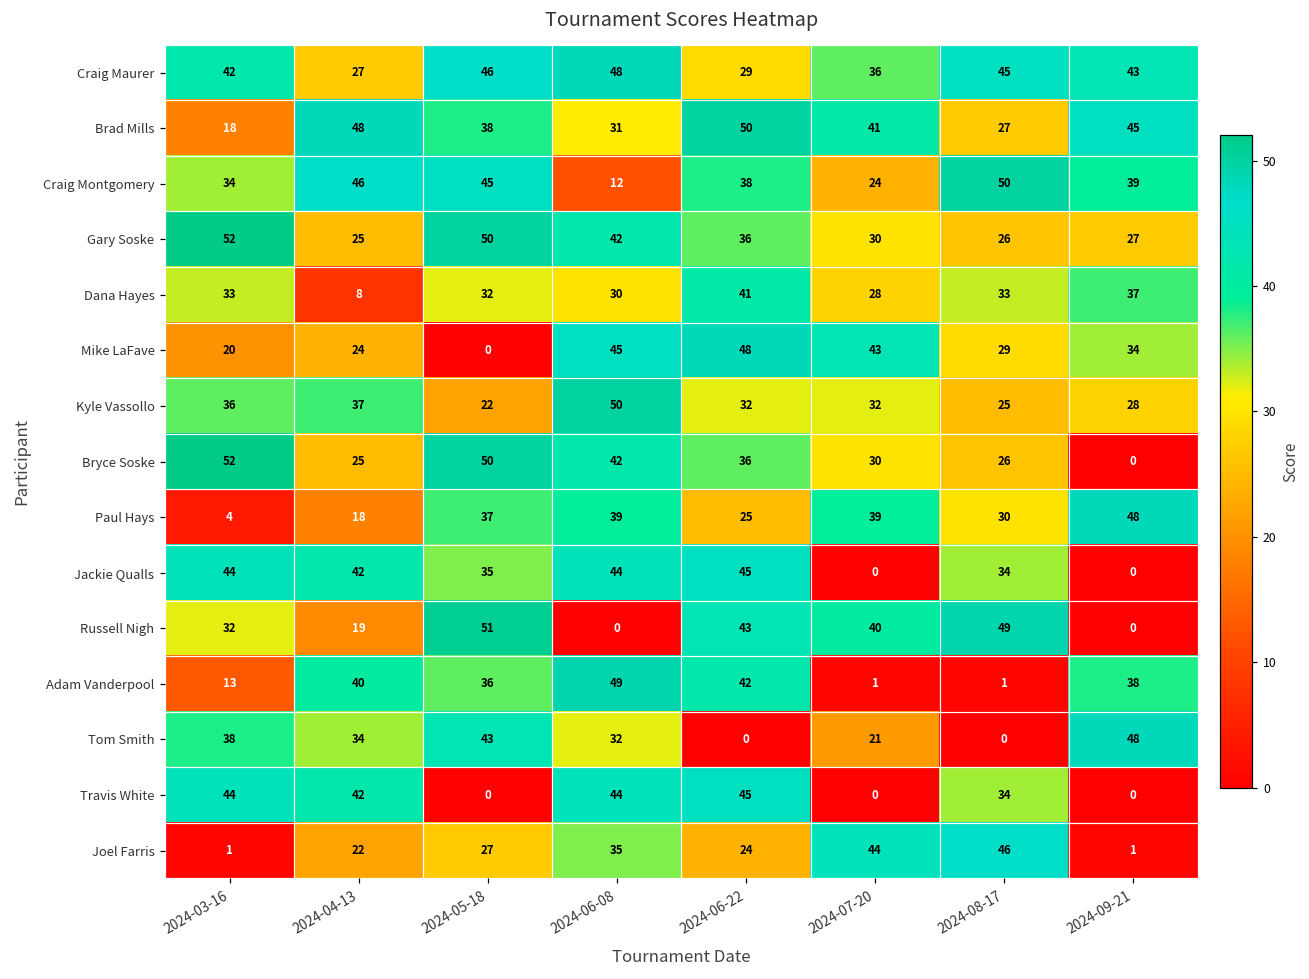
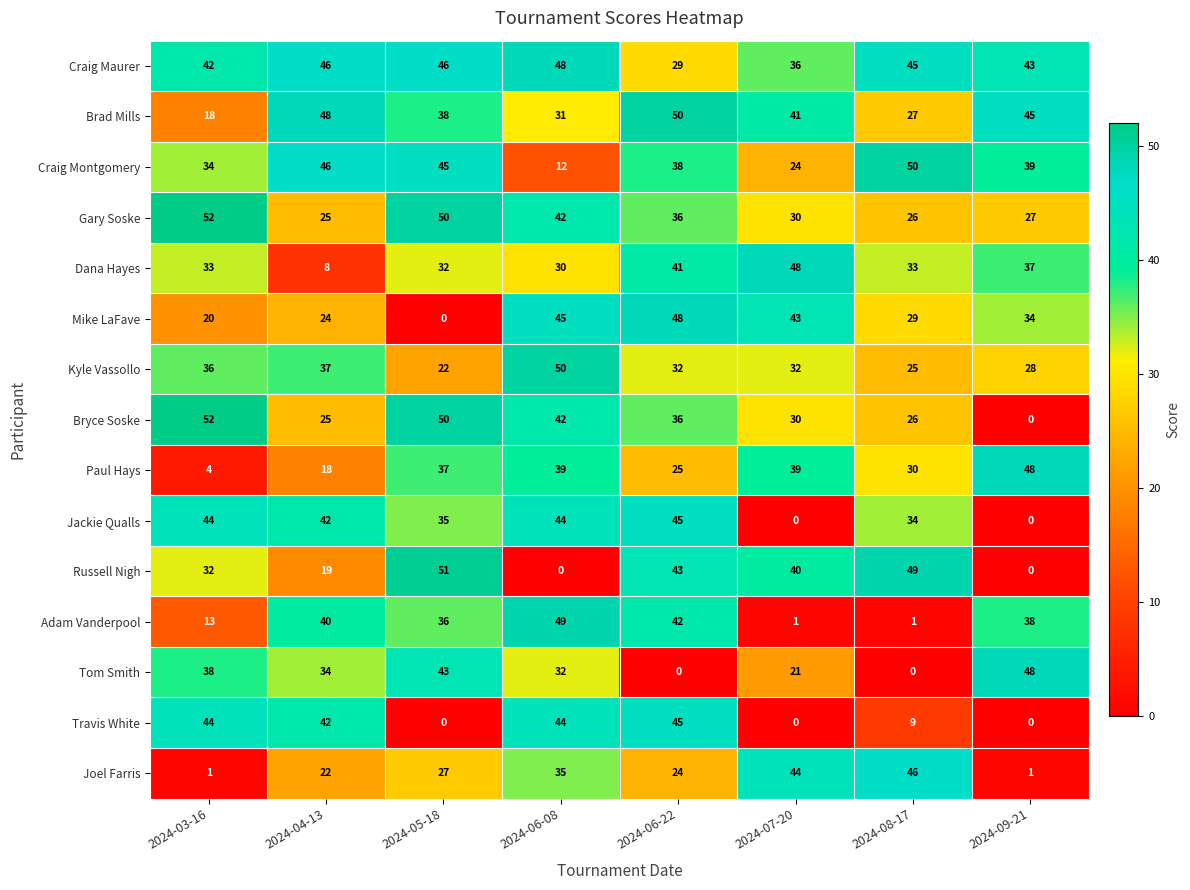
  {
    "Craig Maurer": {
      "2024-03-16": 42,
-     "2024-04-13": 27,
+     "2024-04-13": 46,
      "2024-05-18": 46,
      "2024-06-08": 48,
      "2024-06-22": 29,
      "2024-07-20": 36,
      "2024-08-17": 45,
      "2024-09-21": 43
    },
    "Brad Mills": {
      "2024-03-16": 18,
      "2024-04-13": 48,
      "2024-05-18": 38,
      "2024-06-08": 31,
      "2024-06-22": 50,
      "2024-07-20": 41,
      "2024-08-17": 27,
      "2024-09-21": 45
    },
    "Craig Montgomery": {
      "2024-03-16": 34,
      "2024-04-13": 46,
      "2024-05-18": 45,
      "2024-06-08": 12,
      "2024-06-22": 38,
      "2024-07-20": 24,
      "2024-08-17": 50,
      "2024-09-21": 39
    },
    "Gary Soske": {
      "2024-03-16": 52,
      "2024-04-13": 25,
      "2024-05-18": 50,
      "2024-06-08": 42,
      "2024-06-22": 36,
      "2024-07-20": 30,
      "2024-08-17": 26,
      "2024-09-21": 27
    },
    "Dana Hayes": {
      "2024-03-16": 33,
      "2024-04-13": 8,
      "2024-05-18": 32,
      "2024-06-08": 30,
      "2024-06-22": 41,
-     "2024-07-20": 28,
+     "2024-07-20": 48,
      "2024-08-17": 33,
      "2024-09-21": 37
    },
    "Mike LaFave": {
      "2024-03-16": 20,
      "2024-04-13": 24,
      "2024-05-18": 0,
      "2024-06-08": 45,
      "2024-06-22": 48,
      "2024-07-20": 43,
      "2024-08-17": 29,
      "2024-09-21": 34
    },
    "Kyle Vassollo": {
      "2024-03-16": 36,
      "2024-04-13": 37,
      "2024-05-18": 22,
      "2024-06-08": 50,
      "2024-06-22": 32,
      "2024-07-20": 32,
      "2024-08-17": 25,
      "2024-09-21": 28
    },
    "Bryce Soske": {
      "2024-03-16": 52,
      "2024-04-13": 25,
      "2024-05-18": 50,
      "2024-06-08": 42,
      "2024-06-22": 36,
      "2024-07-20": 30,
      "2024-08-17": 26,
      "2024-09-21": 0
    },
    "Paul Hays": {
      "2024-03-16": 4,
      "2024-04-13": 18,
      "2024-05-18": 37,
      "2024-06-08": 39,
      "2024-06-22": 25,
      "2024-07-20": 39,
      "2024-08-17": 30,
      "2024-09-21": 48
    },
    "Jackie Qualls": {
      "2024-03-16": 44,
      "2024-04-13": 42,
      "2024-05-18": 35,
      "2024-06-08": 44,
      "2024-06-22": 45,
      "2024-07-20": 0,
      "2024-08-17": 34,
      "2024-09-21": 0
    },
    "Russell Nigh": {
      "2024-03-16": 32,
      "2024-04-13": 19,
      "2024-05-18": 51,
      "2024-06-08": 0,
      "2024-06-22": 43,
      "2024-07-20": 40,
      "2024-08-17": 49,
      "2024-09-21": 0
    },
    "Adam Vanderpool": {
      "2024-03-16": 13,
      "2024-04-13": 40,
      "2024-05-18": 36,
      "2024-06-08": 49,
      "2024-06-22": 42,
      "2024-07-20": 1,
      "2024-08-17": 1,
      "2024-09-21": 38
    },
    "Tom Smith": {
      "2024-03-16": 38,
      "2024-04-13": 34,
      "2024-05-18": 43,
      "2024-06-08": 32,
      "2024-06-22": 0,
      "2024-07-20": 21,
      "2024-08-17": 0,
      "2024-09-21": 48
    },
    "Travis White": {
      "2024-03-16": 44,
      "2024-04-13": 42,
      "2024-05-18": 0,
      "2024-06-08": 44,
      "2024-06-22": 45,
      "2024-07-20": 0,
-     "2024-08-17": 34,
+     "2024-08-17": 9,
      "2024-09-21": 0
    },
    "Joel Farris": {
      "2024-03-16": 1,
      "2024-04-13": 22,
      "2024-05-18": 27,
      "2024-06-08": 35,
      "2024-06-22": 24,
      "2024-07-20": 44,
      "2024-08-17": 46,
      "2024-09-21": 1
    }
  }
